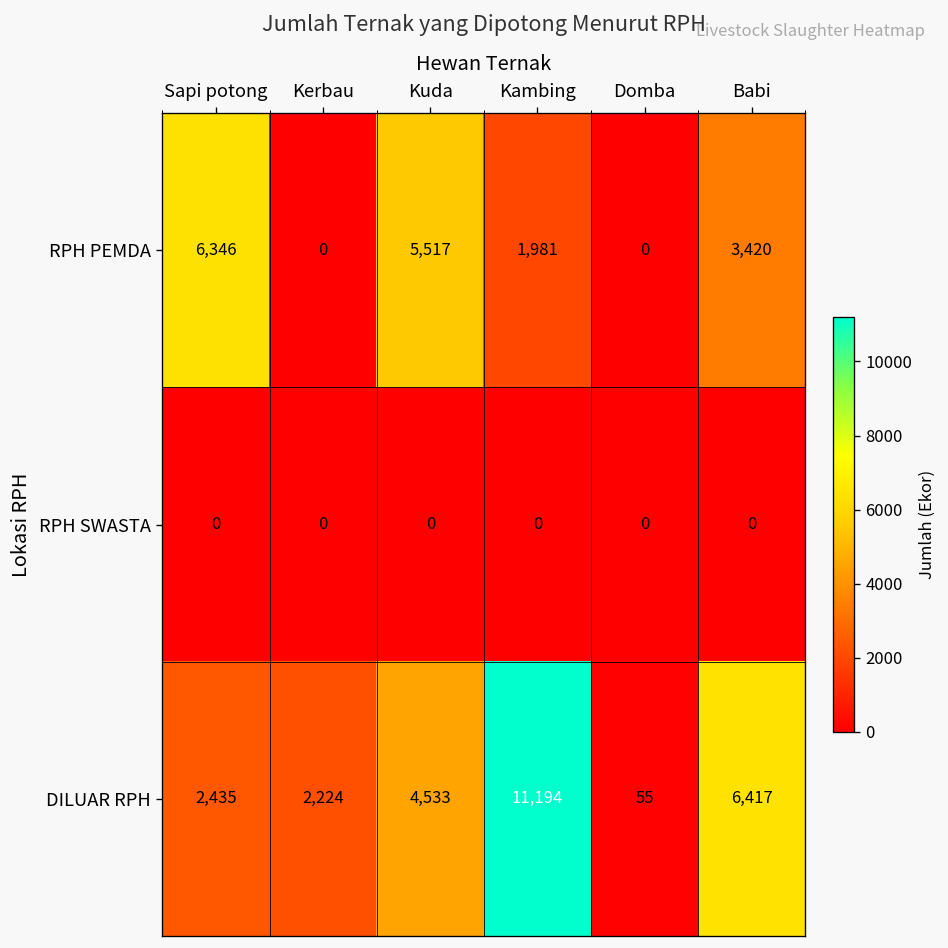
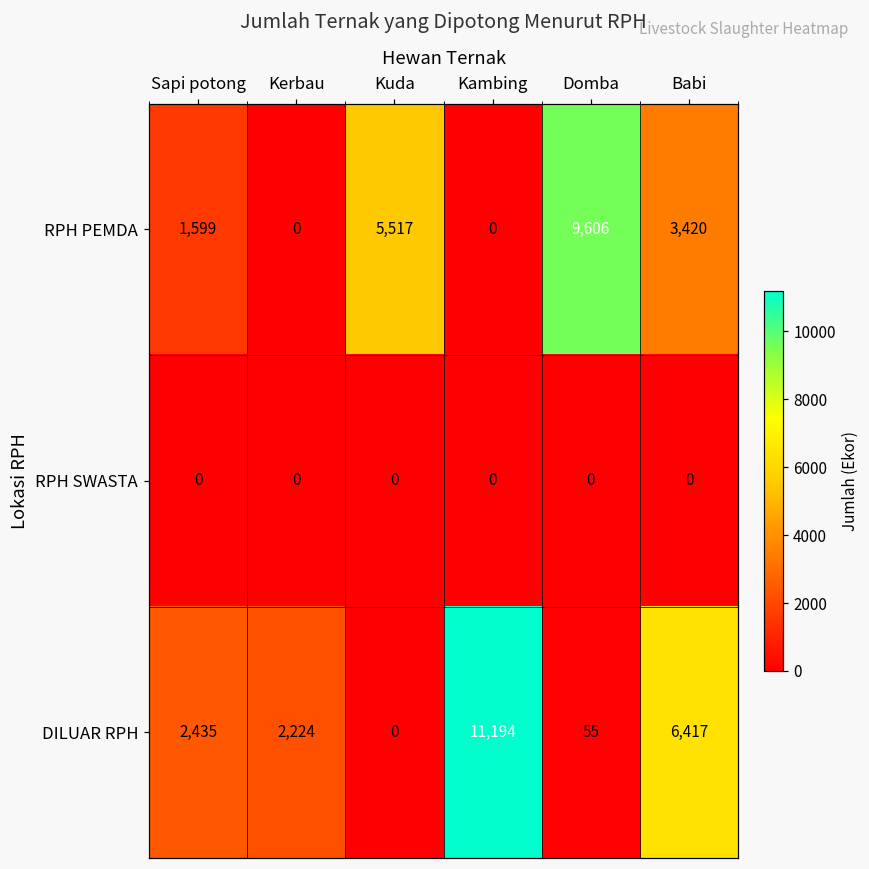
  {
    "RPH PEMDA": {
-     "Sapi potong": "6,346",
+     "Sapi potong": "1,599",
      "Kerbau": "0",
      "Kuda": "5,517",
-     "Kambing": "1,981",
-     "Domba": "0",
+     "Kambing": "0",
+     "Domba": "9,606",
      "Babi": "3,420"
    },
    "RPH SWASTA": {
      "Sapi potong": "0",
      "Kerbau": "0",
      "Kuda": "0",
      "Kambing": "0",
      "Domba": "0",
      "Babi": "0"
    },
    "DILUAR RPH": {
      "Sapi potong": "2,435",
      "Kerbau": "2,224",
-     "Kuda": "4,533",
+     "Kuda": "0",
      "Kambing": "11,194",
      "Domba": "55",
      "Babi": "6,417"
    }
  }
